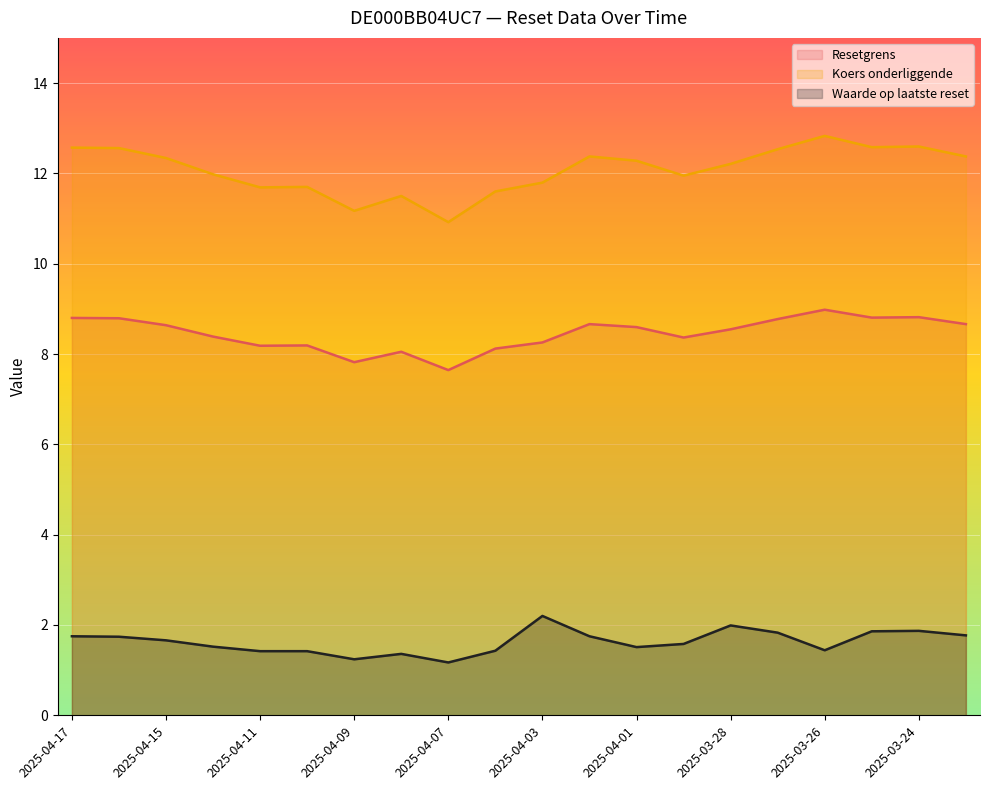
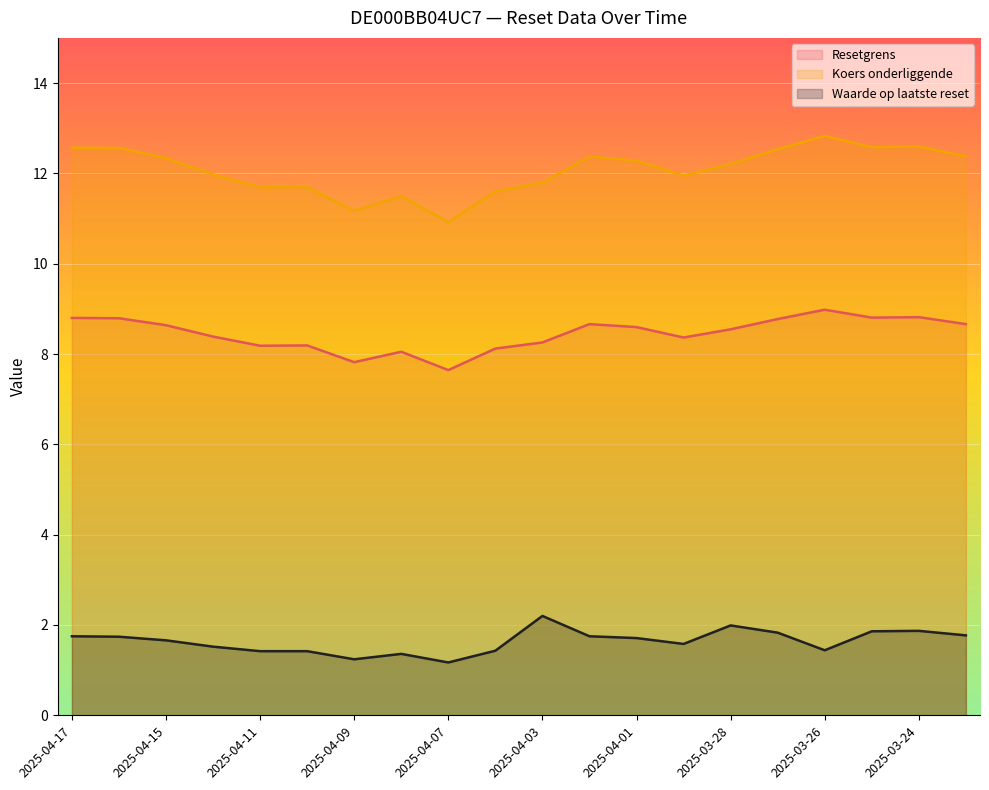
  {
    "Waarde op laatste reset": {
      "2025-04-17": 1.8,
      "2025-04-15": 1.7,
      "2025-04-11": 1.4,
      "2025-04-09": 1.2,
      "2025-04-07": 1.2,
      "2025-04-03": 2.2,
-     "2025-04-01": 1.5,
+     "2025-04-01": 1.7,
      "2025-03-28": 2.0,
      "2025-03-26": 1.4,
      "2025-03-24": 1.9
    }
  }
